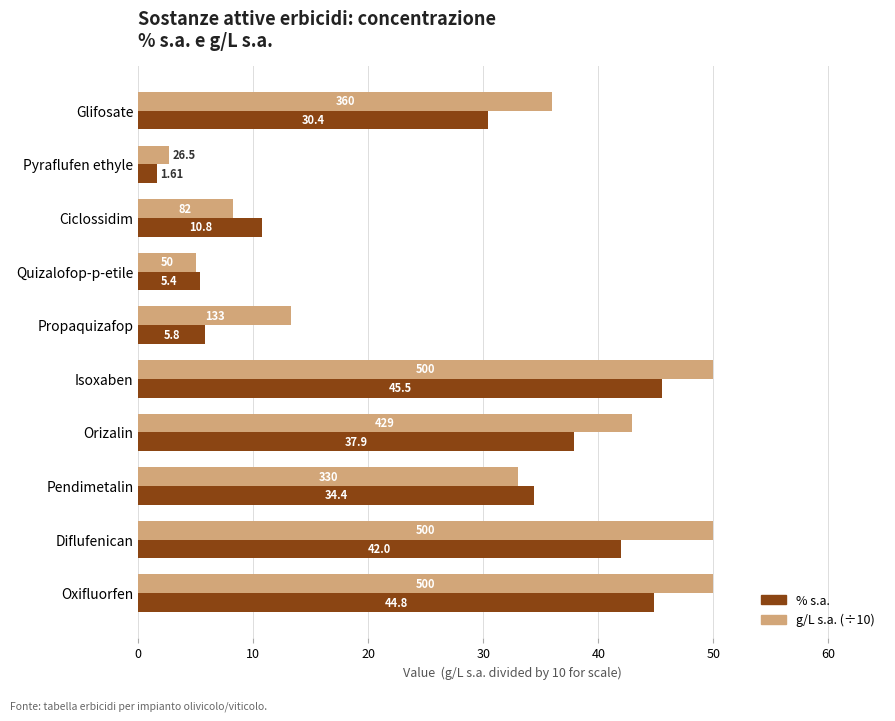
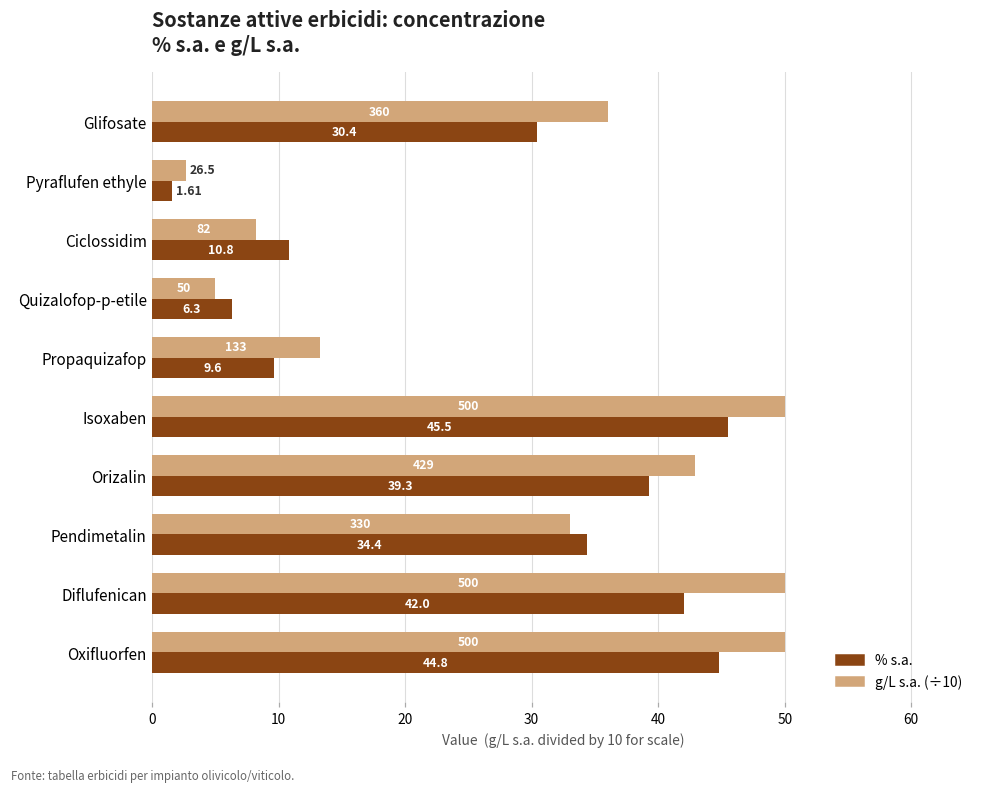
  {
    "% s.a.": {
      "Glifosate": 30.4,
      "Pyraflufen ethyle": 1.61,
      "Ciclossidim": 10.8,
-     "Quizalofop-p-etile": 5.4,
-     "Propaquizafop": 5.8,
+     "Quizalofop-p-etile": 6.3,
+     "Propaquizafop": 9.6,
      "Isoxaben": 45.5,
-     "Orizalin": 37.9,
+     "Orizalin": 39.3,
      "Pendimetalin": 34.4,
      "Diflufenican": 42.0,
      "Oxifluorfen": 44.8
    }
  }
